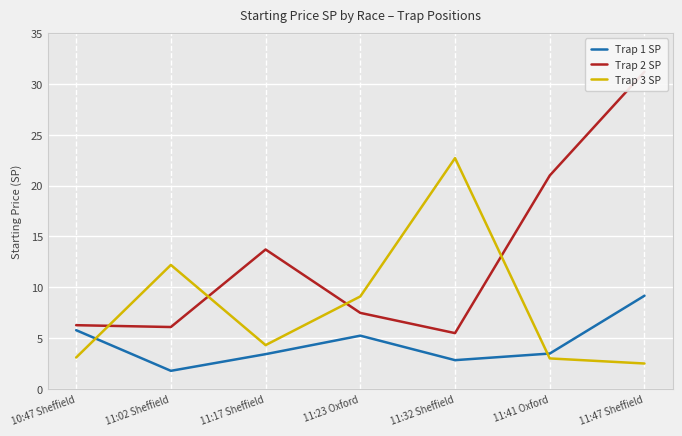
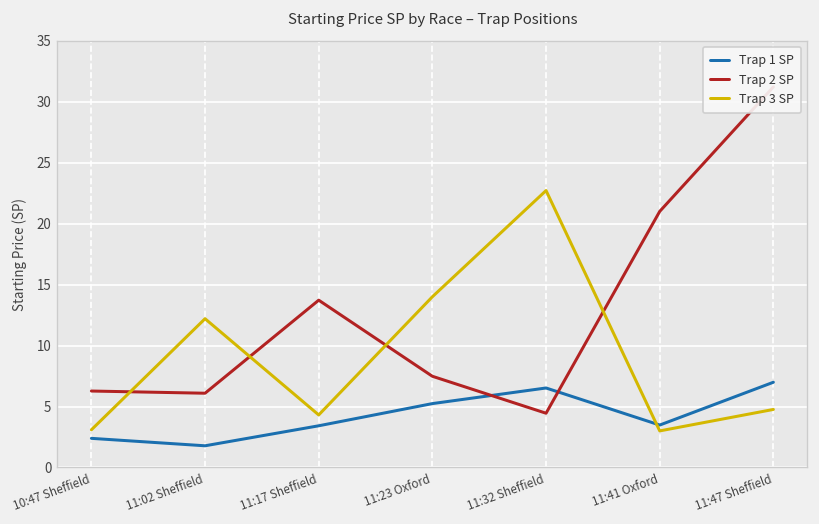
  {
    "Trap 1 SP": {
-     "10:47 Sheffield": 5.8,
+     "10:47 Sheffield": 2.4,
      "11:02 Sheffield": 1.8,
      "11:17 Sheffield": 3.4,
      "11:23 Oxford": 5.2,
-     "11:32 Sheffield": 2.8,
+     "11:32 Sheffield": 6.5,
      "11:41 Oxford": 3.5,
-     "11:47 Sheffield": 9.2
+     "11:47 Sheffield": 7.0
    },
    "Trap 2 SP": {
      "10:47 Sheffield": 6.3,
      "11:02 Sheffield": 6.1,
      "11:17 Sheffield": 13.7,
      "11:23 Oxford": 7.5,
-     "11:32 Sheffield": 5.5,
+     "11:32 Sheffield": 4.5,
      "11:41 Oxford": 21.0
    },
    "Trap 3 SP": {
      "10:47 Sheffield": 3.1,
      "11:02 Sheffield": 12.2,
      "11:17 Sheffield": 4.3,
-     "11:23 Oxford": 9.1,
+     "11:23 Oxford": 14.0,
      "11:32 Sheffield": 22.7,
      "11:41 Oxford": 3.0,
-     "11:47 Sheffield": 2.5
+     "11:47 Sheffield": 4.8
    }
  }
